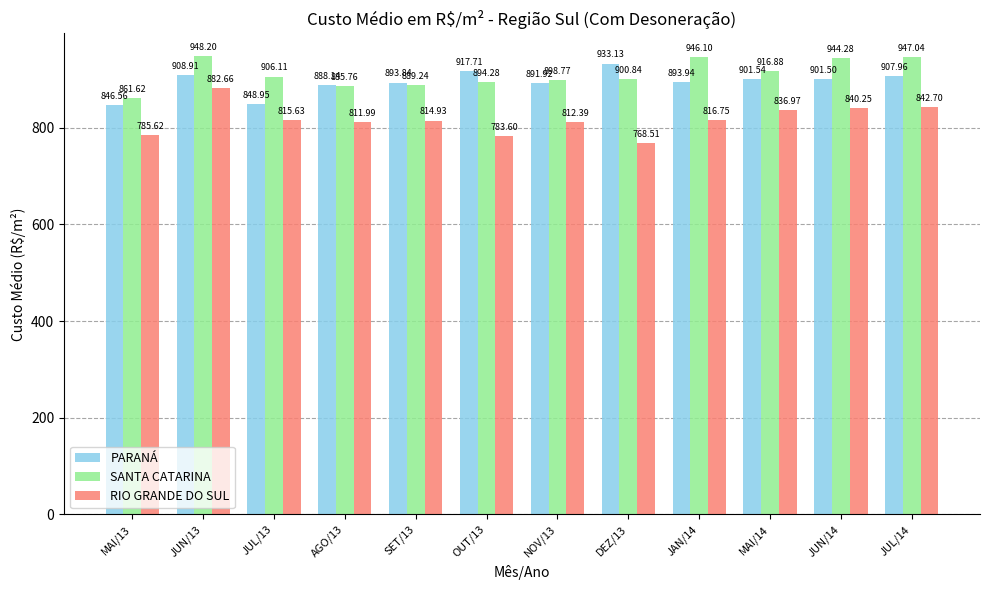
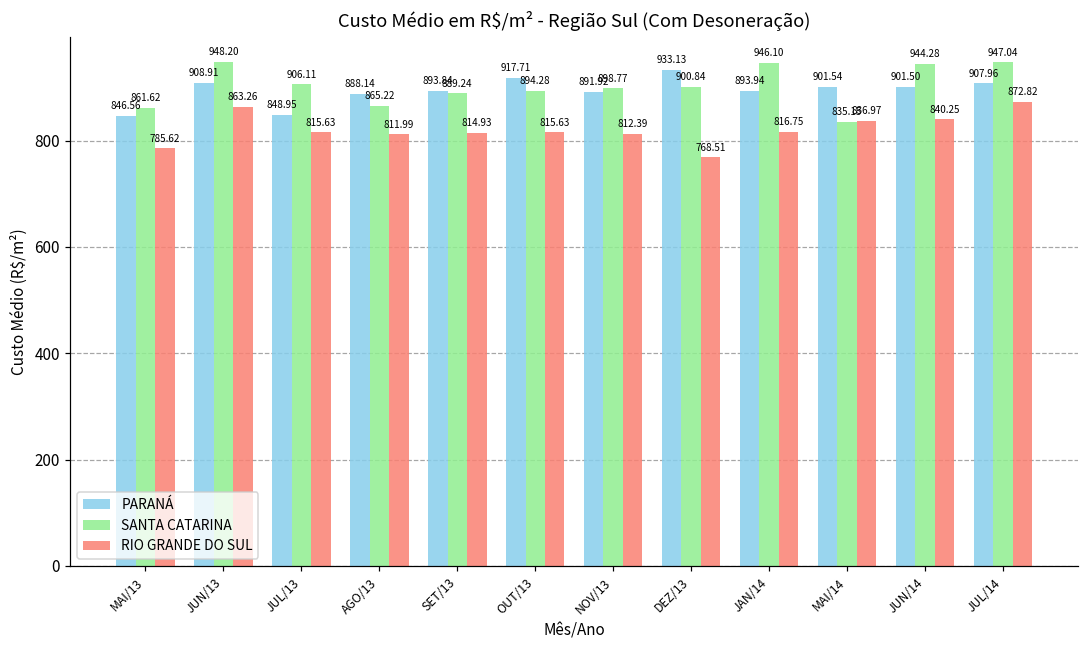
  {
    "PARANÁ": {
      "MAI/13": 846.56,
      "JUN/13": 908.91,
      "JUL/13": 848.95,
      "OUT/13": 917.71,
      "DEZ/13": 933.13,
      "JAN/14": 893.94,
      "MAI/14": 901.54,
      "JUN/14": 901.50,
      "JUL/14": 907.96
    },
    "SANTA CATARINA": {
      "MAI/13": 861.62,
      "JUN/13": 948.20,
      "JUL/13": 906.11,
-     "AGO/13": 885.76,
+     "AGO/13": 865.22,
      "OUT/13": 894.28,
      "DEZ/13": 900.84,
      "JAN/14": 946.10,
-     "MAI/14": 916.88,
+     "MAI/14": 835.15,
      "JUN/14": 944.28,
      "JUL/14": 947.04
    },
    "RIO GRANDE DO SUL": {
      "MAI/13": 785.62,
-     "JUN/13": 882.66,
+     "JUN/13": 863.26,
      "JUL/13": 815.63,
      "AGO/13": 811.99,
      "SET/13": 814.93,
-     "OUT/13": 783.60,
+     "OUT/13": 815.63,
      "NOV/13": 812.39,
      "DEZ/13": 768.51,
      "JAN/14": 816.75,
      "MAI/14": 836.97,
      "JUN/14": 840.25,
-     "JUL/14": 842.70
+     "JUL/14": 872.82
    }
  }
